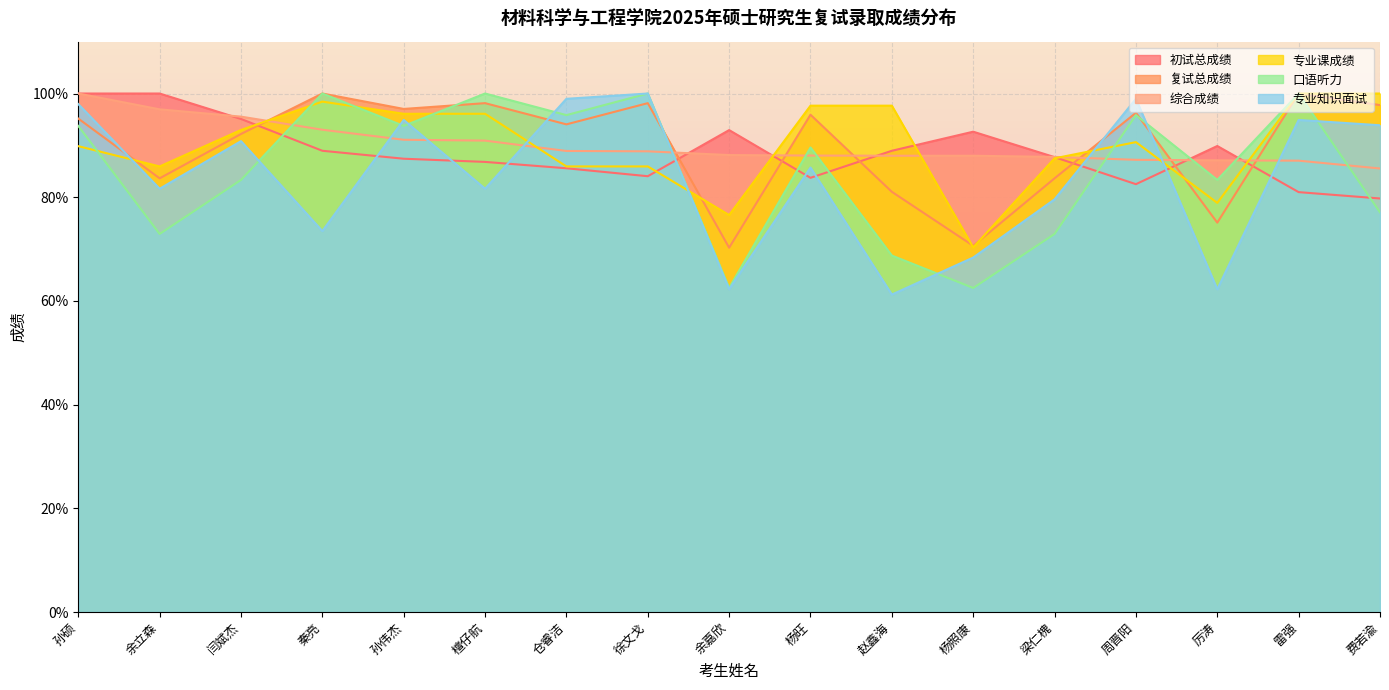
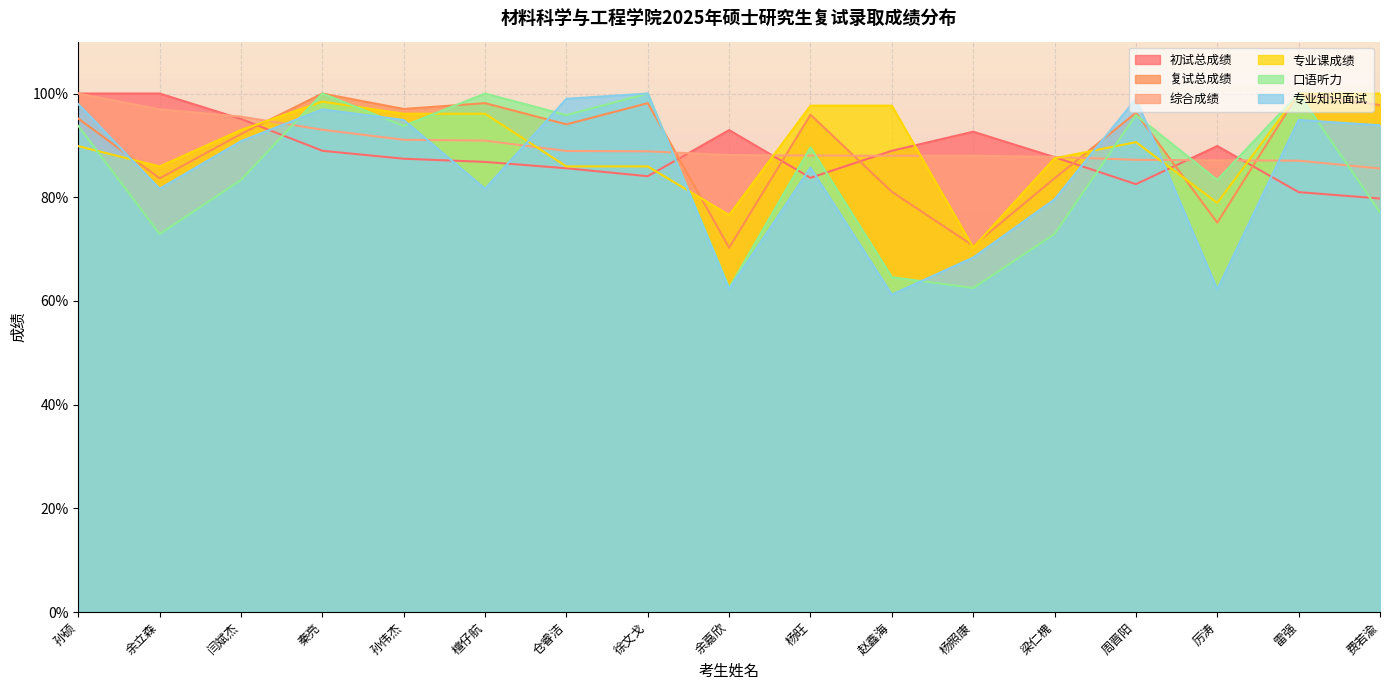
  {
    "专业课成绩": {
      "孙硕": "90%",
      "余立森": "86%",
      "闫斌杰": "93%",
      "秦亮": "98%",
      "孙伟杰": "96%",
      "檀仔航": "96%",
      "徐文戈": "86%",
      "余嘉欣": "77%",
      "杨旺": "98%",
      "赵鑫海": "98%",
      "周晋阳": "91%",
      "厉涛": "79%",
      "费若渝": "100%"
    },
    "口语听力": {
      "孙硕": "94%",
      "余立森": "73%",
      "闫斌杰": "83%",
      "孙伟杰": "94%",
      "檀仔航": "100%",
      "仓睿洁": "96%",
      "杨旺": "90%",
-     "赵鑫海": "69%",
+     "赵鑫海": "65%",
      "杨照康": "63%",
      "梁仁槐": "73%",
      "厉涛": "83%",
      "费若渝": "77%"
    },
    "专业知识面试": {
      "孙硕": "98%",
      "余立森": "82%",
      "闫斌杰": "91%",
-     "秦亮": "73%",
+     "秦亮": "97%",
      "孙伟杰": "95%",
      "檀仔航": "82%",
      "仓睿洁": "99%",
      "杨旺": "86%",
      "赵鑫海": "61%",
      "杨照康": "68%",
      "梁仁槐": "80%",
      "厉涛": "62%",
      "雷强": "95%",
      "费若渝": "94%"
    }
  }
